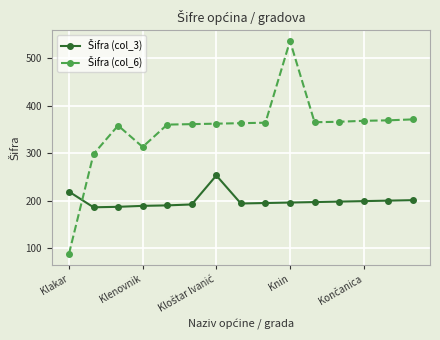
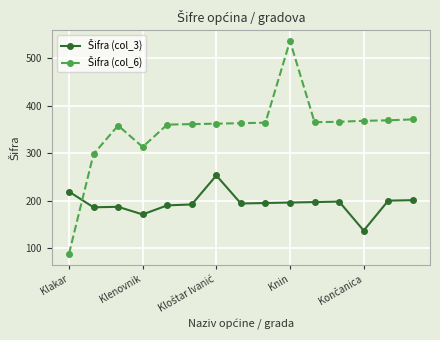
  {
    "Šifra (col_3)": {
      "Klakar": 220,
-     "Klenovnik": 190,
+     "Klenovnik": 170,
      "Kloštar Ivanić": 250,
      "Knin": 200,
-     "Končanica": 200
+     "Končanica": 140
    },
    "Šifra (col_6)": {
      "Klakar": 90,
      "Klenovnik": 310,
      "Kloštar Ivanić": 360,
      "Knin": 540,
      "Končanica": 370
    }
  }
